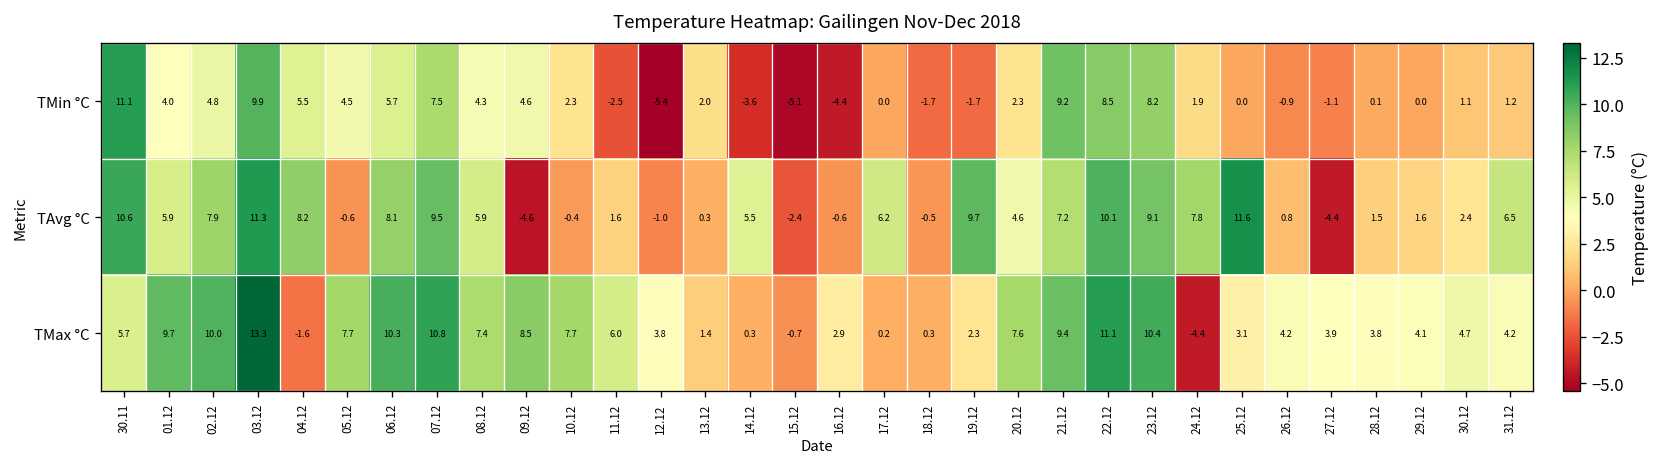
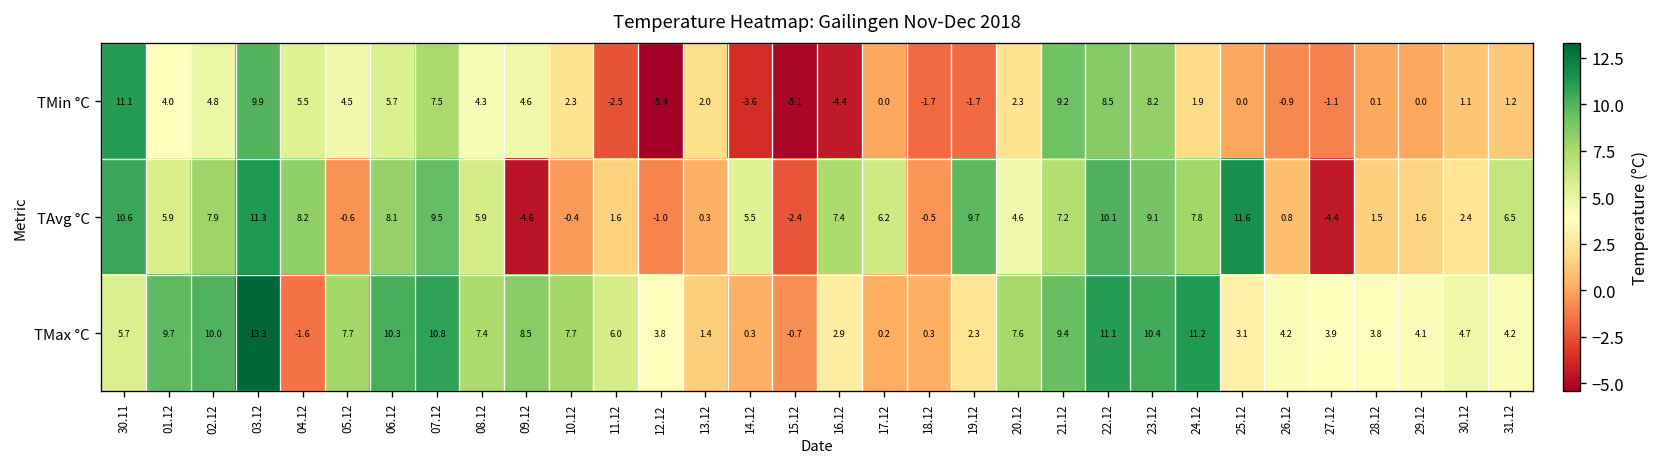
  {
    "TMin °C": {
      "30.11": 11.1,
      "01.12": 4.0,
      "02.12": 4.8,
      "03.12": 9.9,
      "04.12": 5.5,
      "05.12": 4.5,
      "06.12": 5.7,
      "07.12": 7.5,
      "08.12": 4.3,
      "09.12": 4.6,
      "10.12": 2.3,
      "11.12": -2.5,
      "12.12": -5.4,
      "13.12": 2.0,
      "14.12": -3.6,
      "15.12": -5.1,
      "16.12": -4.4,
      "17.12": 0.0,
      "18.12": -1.7,
      "19.12": -1.7,
      "20.12": 2.3,
      "21.12": 9.2,
      "22.12": 8.5,
      "23.12": 8.2,
      "24.12": 1.9,
      "25.12": 0.0,
      "26.12": -0.9,
      "27.12": -1.1,
      "28.12": 0.1,
      "29.12": 0.0,
      "30.12": 1.1,
      "31.12": 1.2
    },
    "TAvg °C": {
      "30.11": 10.6,
      "01.12": 5.9,
      "02.12": 7.9,
      "03.12": 11.3,
      "04.12": 8.2,
      "05.12": -0.6,
      "06.12": 8.1,
      "07.12": 9.5,
      "08.12": 5.9,
      "09.12": -4.6,
      "10.12": -0.4,
      "11.12": 1.6,
      "12.12": -1.0,
      "13.12": 0.3,
      "14.12": 5.5,
      "15.12": -2.4,
-     "16.12": -0.6,
+     "16.12": 7.4,
      "17.12": 6.2,
      "18.12": -0.5,
      "19.12": 9.7,
      "20.12": 4.6,
      "21.12": 7.2,
      "22.12": 10.1,
      "23.12": 9.1,
      "24.12": 7.8,
      "25.12": 11.6,
      "26.12": 0.8,
      "27.12": -4.4,
      "28.12": 1.5,
      "29.12": 1.6,
      "30.12": 2.4,
      "31.12": 6.5
    },
    "TMax °C": {
      "30.11": 5.7,
      "01.12": 9.7,
      "02.12": 10.0,
      "03.12": 13.3,
      "04.12": -1.6,
      "05.12": 7.7,
      "06.12": 10.3,
      "07.12": 10.8,
      "08.12": 7.4,
      "09.12": 8.5,
      "10.12": 7.7,
      "11.12": 6.0,
      "12.12": 3.8,
      "13.12": 1.4,
      "14.12": 0.3,
      "15.12": -0.7,
      "16.12": 2.9,
      "17.12": 0.2,
      "18.12": 0.3,
      "19.12": 2.3,
      "20.12": 7.6,
      "21.12": 9.4,
      "22.12": 11.1,
      "23.12": 10.4,
-     "24.12": -4.4,
+     "24.12": 11.2,
      "25.12": 3.1,
      "26.12": 4.2,
      "27.12": 3.9,
      "28.12": 3.8,
      "29.12": 4.1,
      "30.12": 4.7,
      "31.12": 4.2
    }
  }
